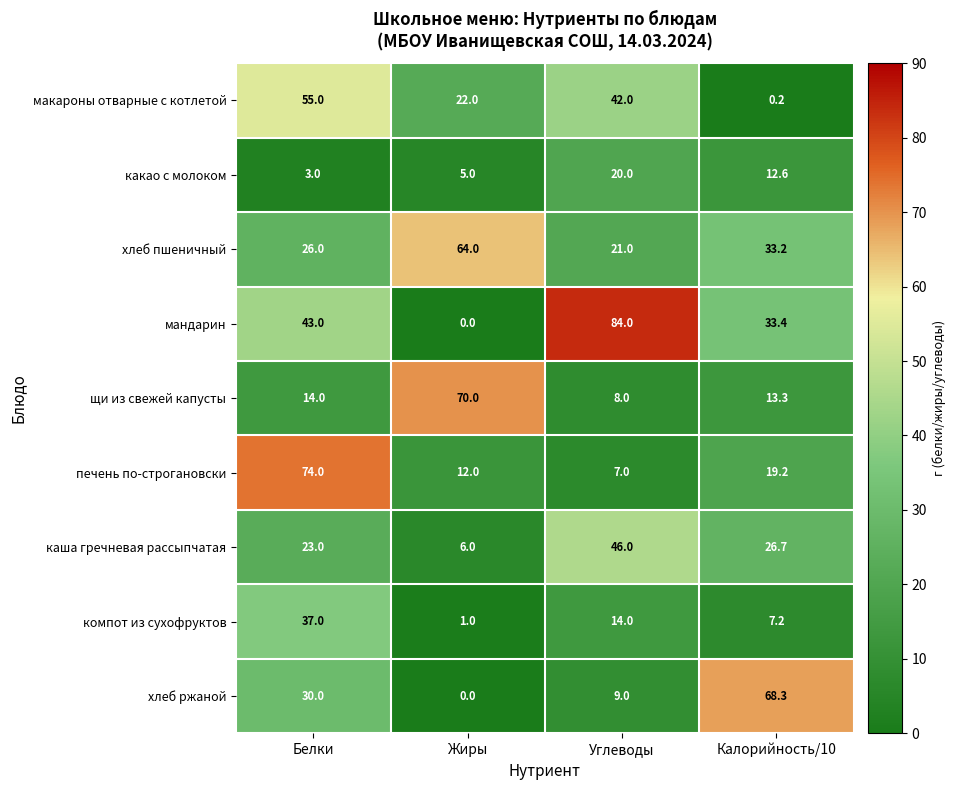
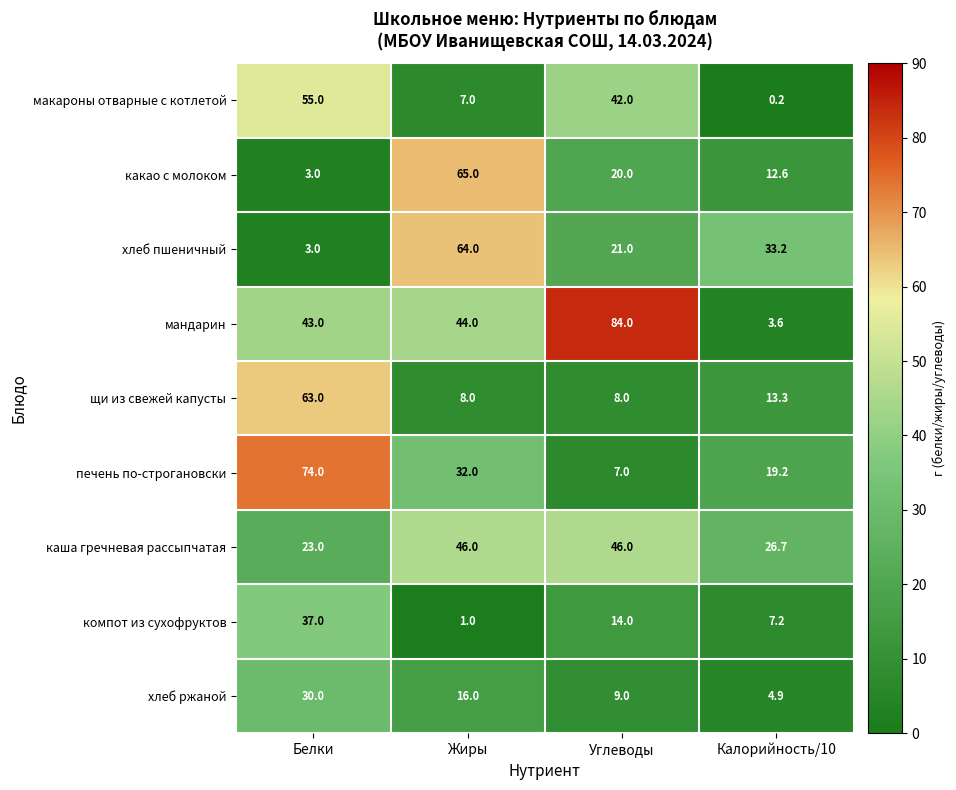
  {
    "макароны отварные с котлетой": {
      "Белки": 55.0,
-     "Жиры": 22.0,
+     "Жиры": 7.0,
      "Углеводы": 42.0,
      "Калорийность/10": 0.2
    },
    "какао с молоком": {
      "Белки": 3.0,
-     "Жиры": 5.0,
+     "Жиры": 65.0,
      "Углеводы": 20.0,
      "Калорийность/10": 12.6
    },
    "хлеб пшеничный": {
-     "Белки": 26.0,
+     "Белки": 3.0,
      "Жиры": 64.0,
      "Углеводы": 21.0,
      "Калорийность/10": 33.2
    },
    "мандарин": {
      "Белки": 43.0,
-     "Жиры": 0.0,
+     "Жиры": 44.0,
      "Углеводы": 84.0,
-     "Калорийность/10": 33.4
+     "Калорийность/10": 3.6
    },
    "щи из свежей капусты": {
-     "Белки": 14.0,
-     "Жиры": 70.0,
+     "Белки": 63.0,
+     "Жиры": 8.0,
      "Углеводы": 8.0,
      "Калорийность/10": 13.3
    },
    "печень по-строгановски": {
      "Белки": 74.0,
-     "Жиры": 12.0,
+     "Жиры": 32.0,
      "Углеводы": 7.0,
      "Калорийность/10": 19.2
    },
    "каша гречневая рассыпчатая": {
      "Белки": 23.0,
-     "Жиры": 6.0,
+     "Жиры": 46.0,
      "Углеводы": 46.0,
      "Калорийность/10": 26.7
    },
    "компот из сухофруктов": {
      "Белки": 37.0,
      "Жиры": 1.0,
      "Углеводы": 14.0,
      "Калорийность/10": 7.2
    },
    "хлеб ржаной": {
      "Белки": 30.0,
-     "Жиры": 0.0,
+     "Жиры": 16.0,
      "Углеводы": 9.0,
-     "Калорийность/10": 68.3
+     "Калорийность/10": 4.9
    }
  }
